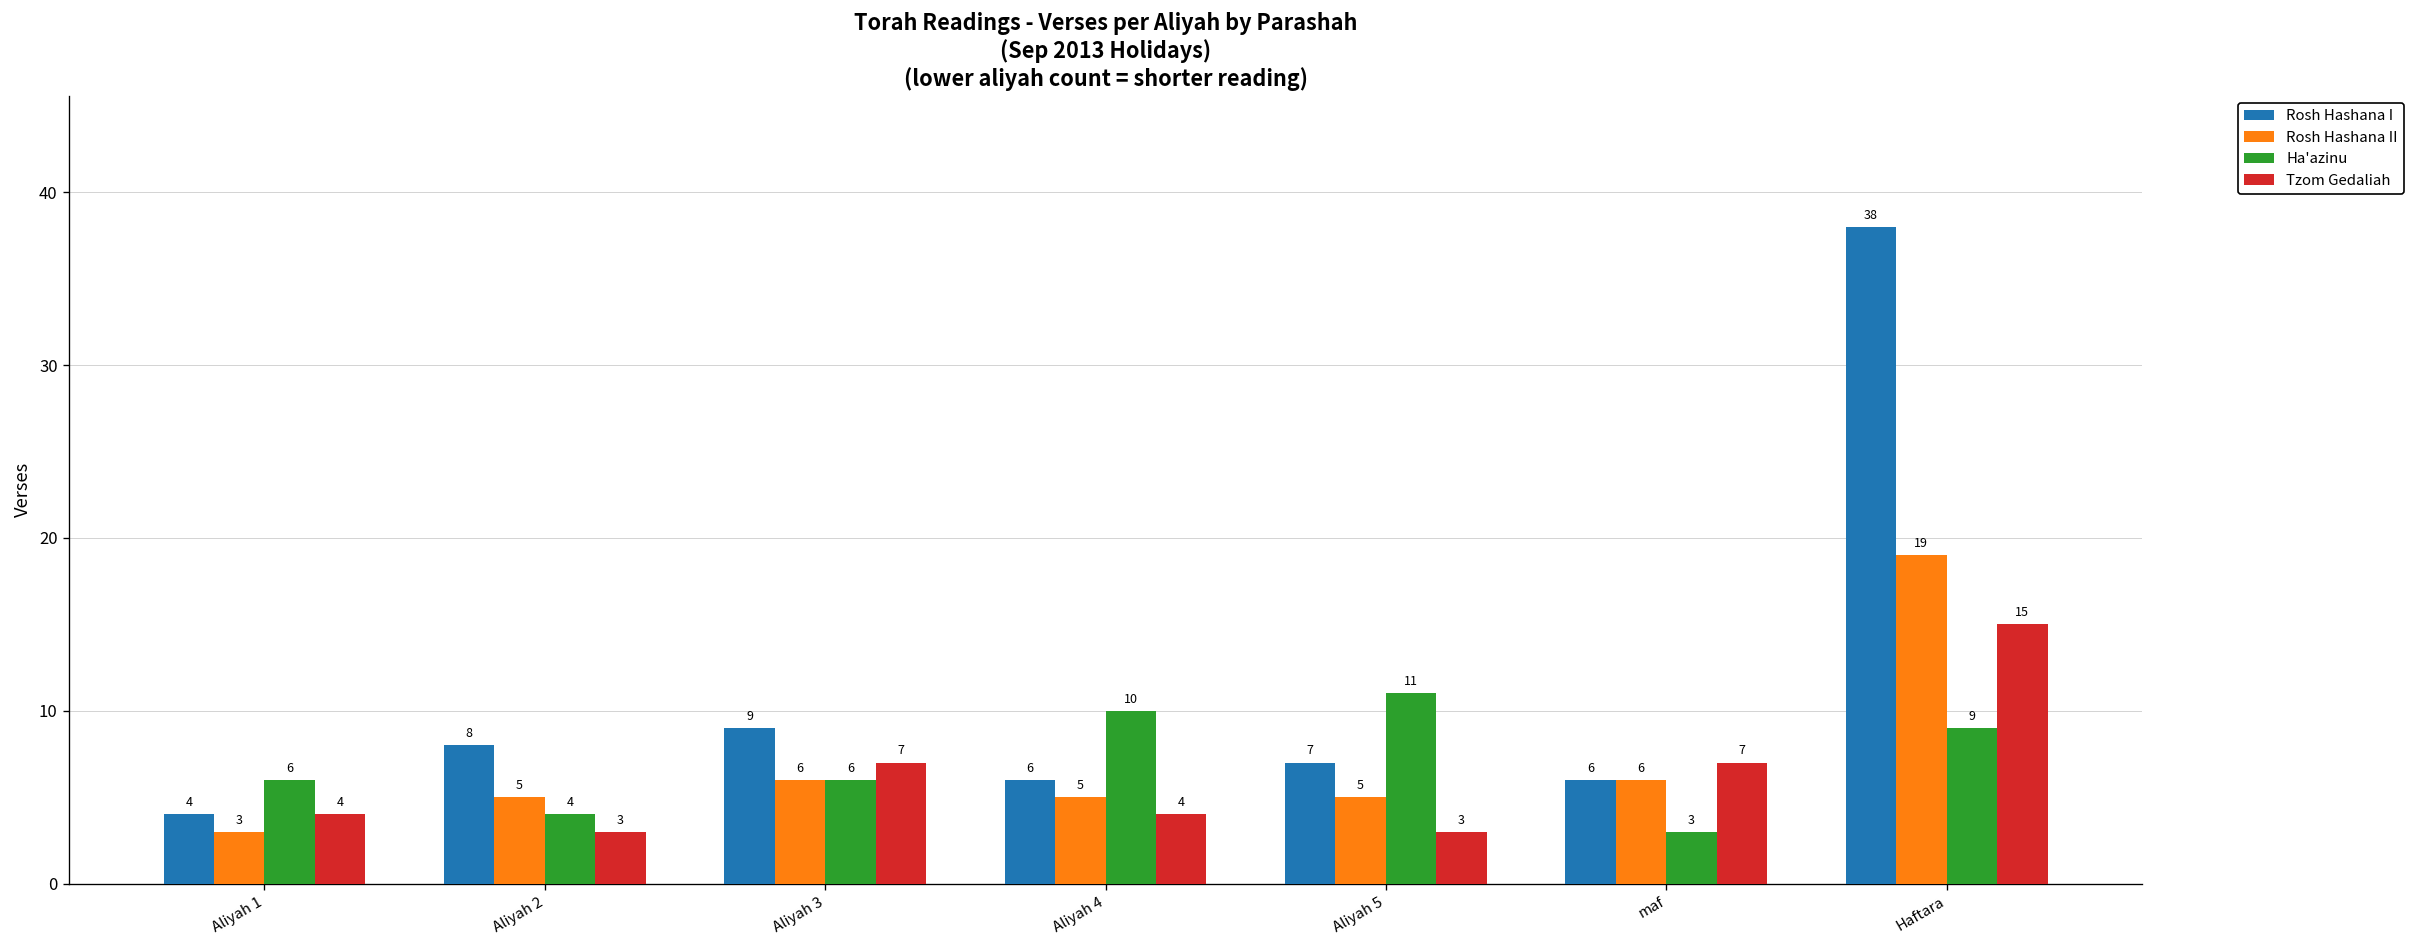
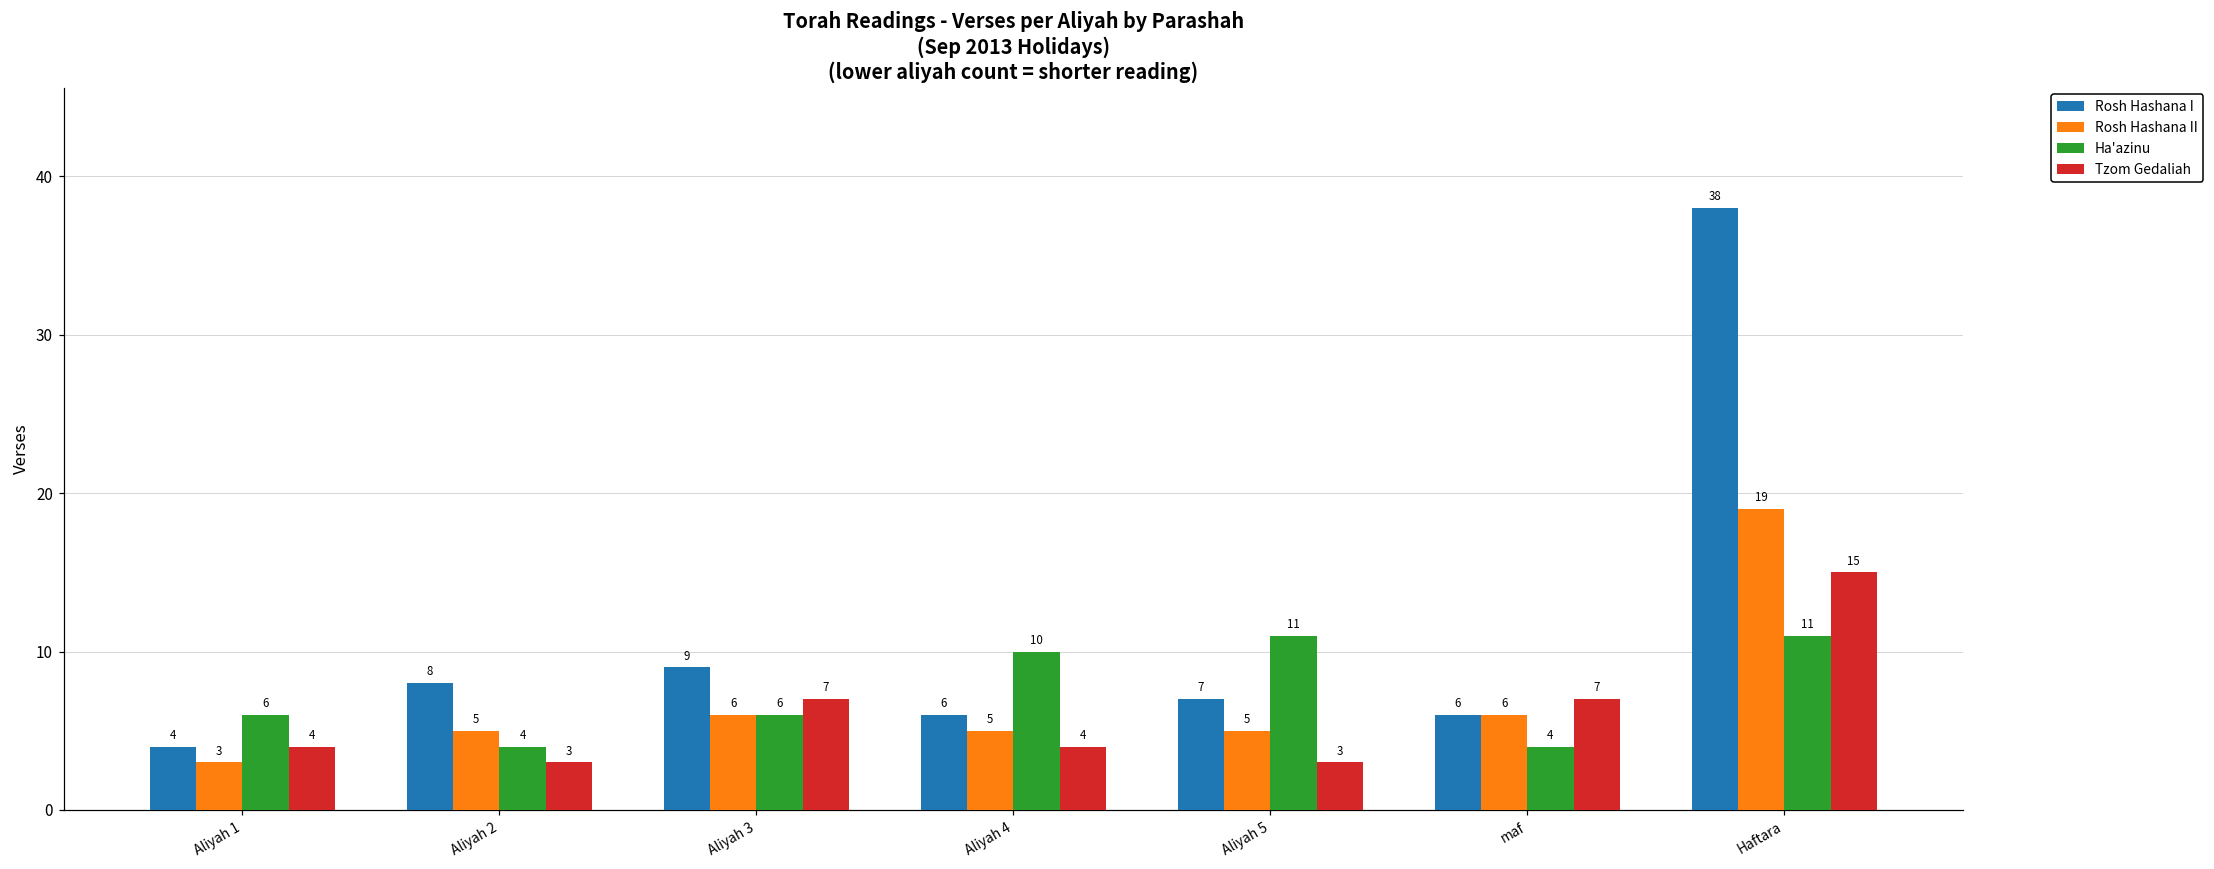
  {
    "Rosh Hashana I": {
      "Aliyah 1": 4,
      "Aliyah 2": 8,
      "Aliyah 3": 9,
      "Aliyah 4": 6,
      "Aliyah 5": 7,
      "maf": 6,
      "Haftara": 38
    },
    "Rosh Hashana II": {
      "Aliyah 1": 3,
      "Aliyah 2": 5,
      "Aliyah 3": 6,
      "Aliyah 4": 5,
      "Aliyah 5": 5,
      "maf": 6,
      "Haftara": 19
    },
    "Ha'azinu": {
      "Aliyah 1": 6,
      "Aliyah 2": 4,
      "Aliyah 3": 6,
      "Aliyah 4": 10,
      "Aliyah 5": 11,
-     "maf": 3,
-     "Haftara": 9
+     "maf": 4,
+     "Haftara": 11
    },
    "Tzom Gedaliah": {
      "Aliyah 1": 4,
      "Aliyah 2": 3,
      "Aliyah 3": 7,
      "Aliyah 4": 4,
      "Aliyah 5": 3,
      "maf": 7,
      "Haftara": 15
    }
  }
